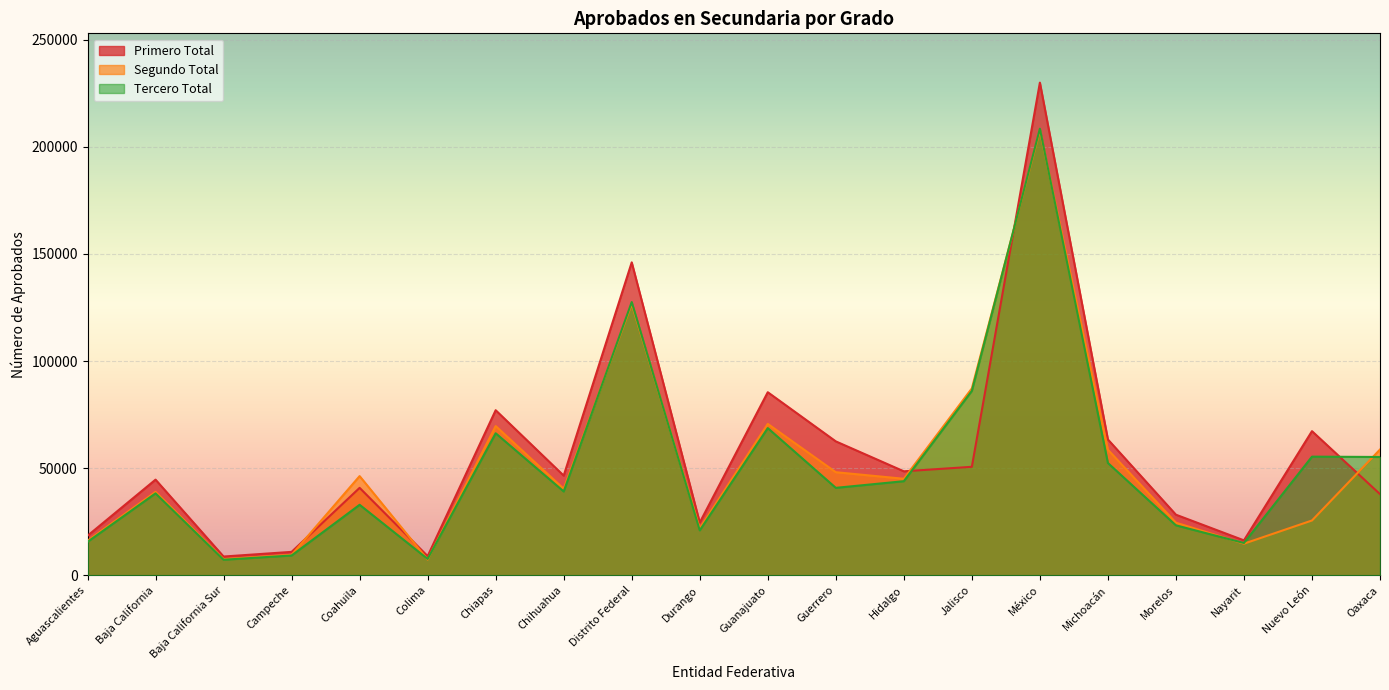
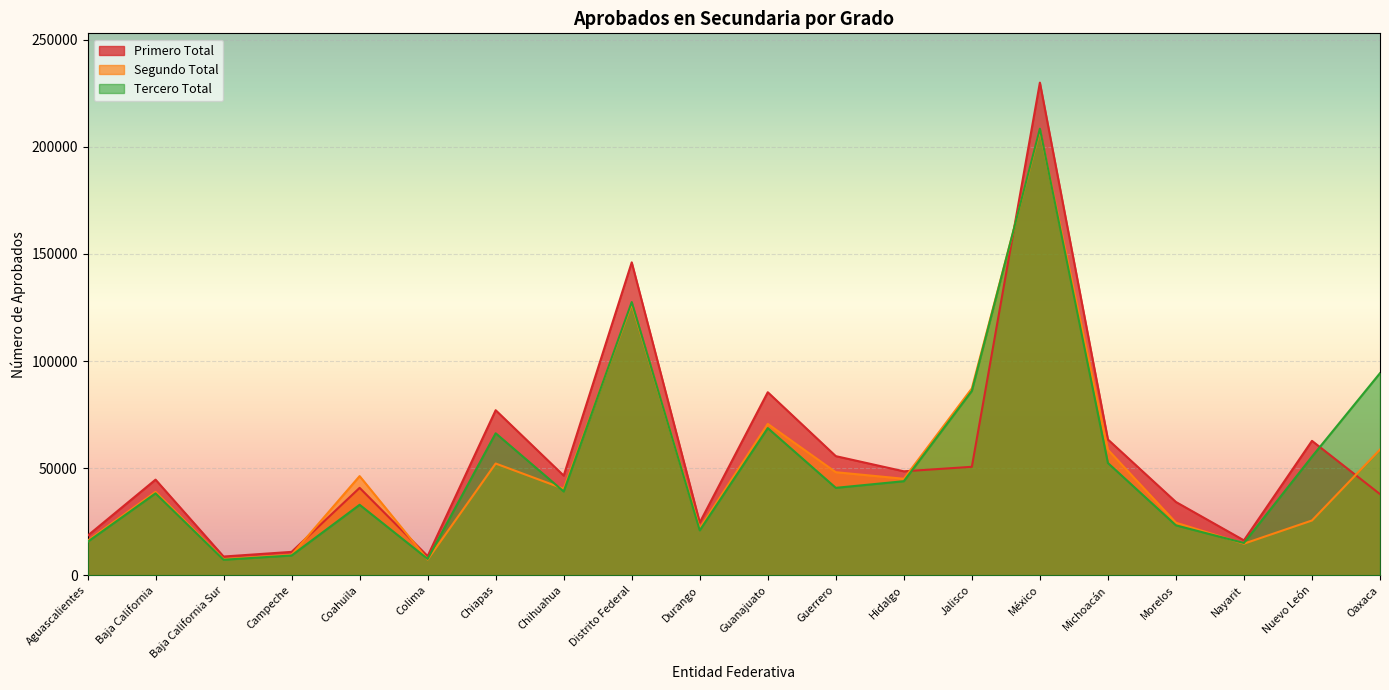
  {
    "Primero Total": {
      "Aguascalientes": 18000,
      "Baja California": 45000,
      "Baja California Sur": 9000,
      "Campeche": 11000,
      "Coahuila": 41000,
      "Colima": 9000,
      "Chiapas": 77000,
      "Chihuahua": 47000,
      "Distrito Federal": 146000,
      "Durango": 25000,
      "Guanajuato": 85000,
-     "Guerrero": 63000,
+     "Guerrero": 56000,
      "Hidalgo": 49000,
      "Jalisco": 51000,
      "México": 230000,
      "Michoacán": 63000,
-     "Morelos": 28000,
+     "Morelos": 34000,
      "Nayarit": 16000,
-     "Nuevo León": 67000,
+     "Nuevo León": 63000,
      "Oaxaca": 38000
    },
    "Segundo Total": {
      "Coahuila": 46000,
-     "Chiapas": 70000,
+     "Chiapas": 52000,
      "Chihuahua": 40000,
      "Guanajuato": 71000,
      "Guerrero": 48000,
      "Michoacán": 59000,
      "Morelos": 25000,
      "Nuevo León": 26000,
      "Oaxaca": 59000
    },
    "Tercero Total": {
      "Coahuila": 33000,
      "Chiapas": 66000,
      "Chihuahua": 39000,
      "Guanajuato": 69000,
      "Guerrero": 41000,
      "Michoacán": 52000,
      "Morelos": 23000,
      "Nuevo León": 55000,
-     "Oaxaca": 55000
+     "Oaxaca": 94000
    }
  }
